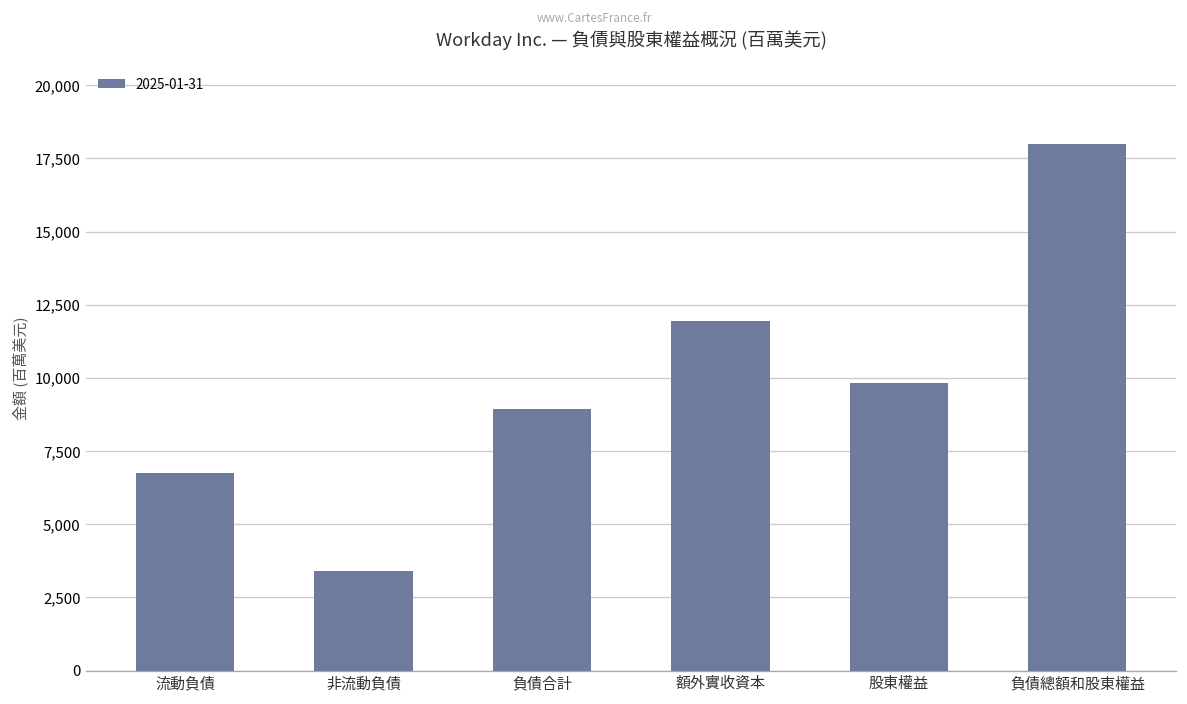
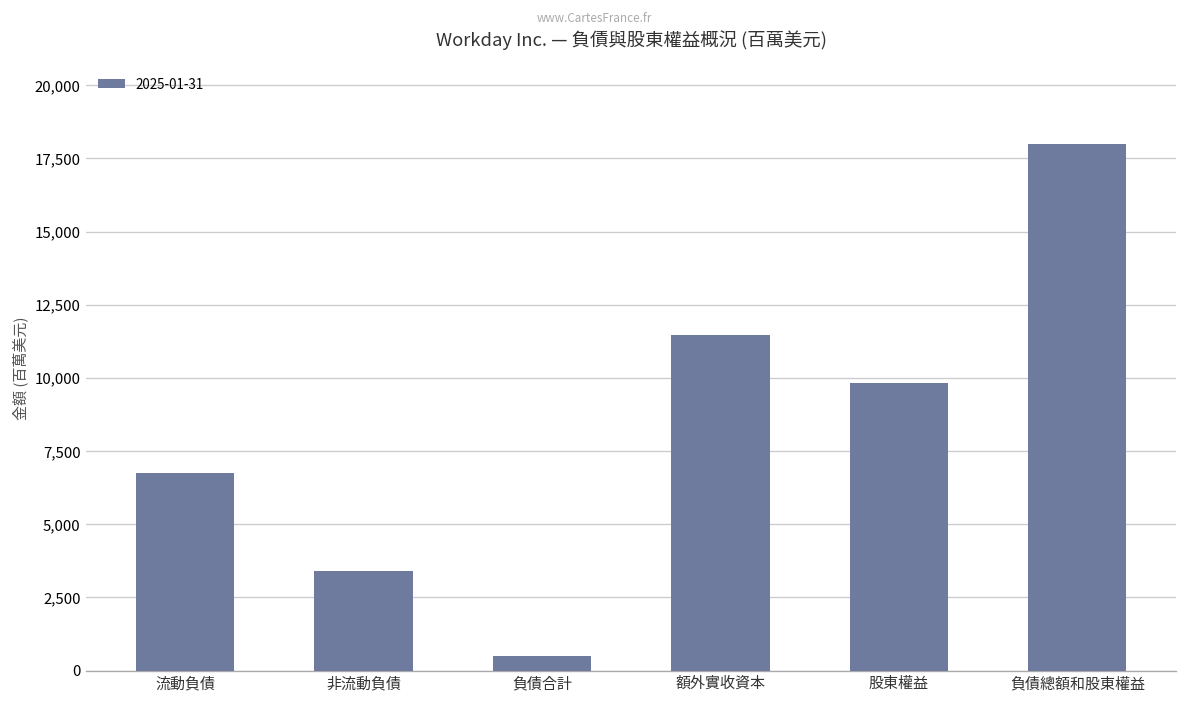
  {
    "流動負債": "6,700",
    "非流動負債": "3,400",
-   "負債合計": "8,900",
-   "額外實收資本": "11,900",
+   "負債合計": "500",
+   "額外實收資本": "11,500",
    "股東權益": "9,800",
    "負債總額和股東權益": "18,000"
  }
